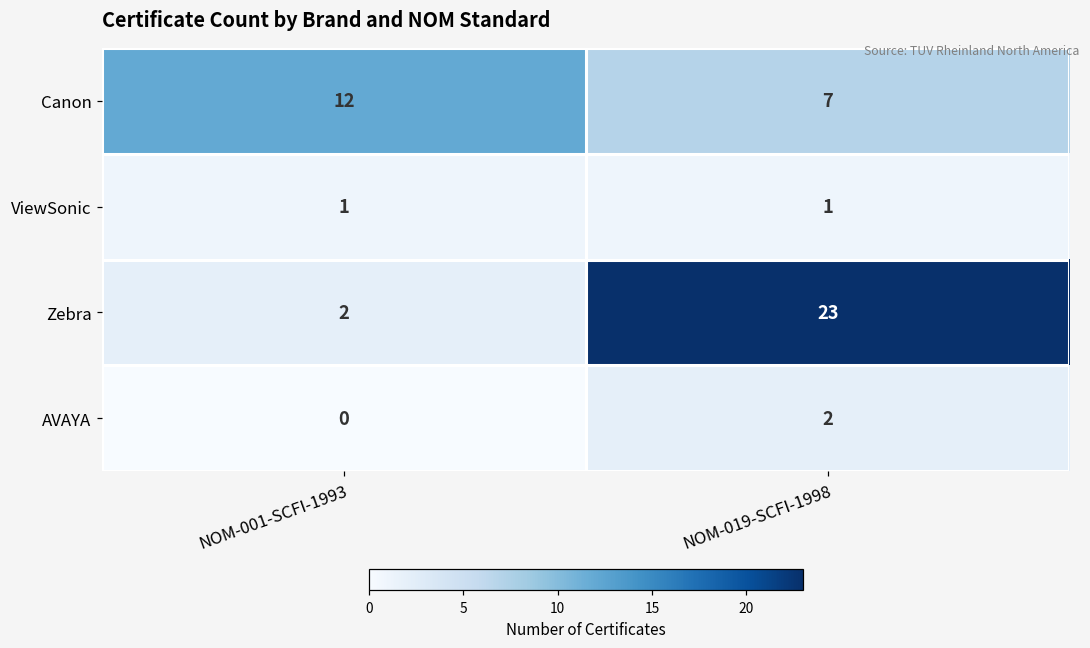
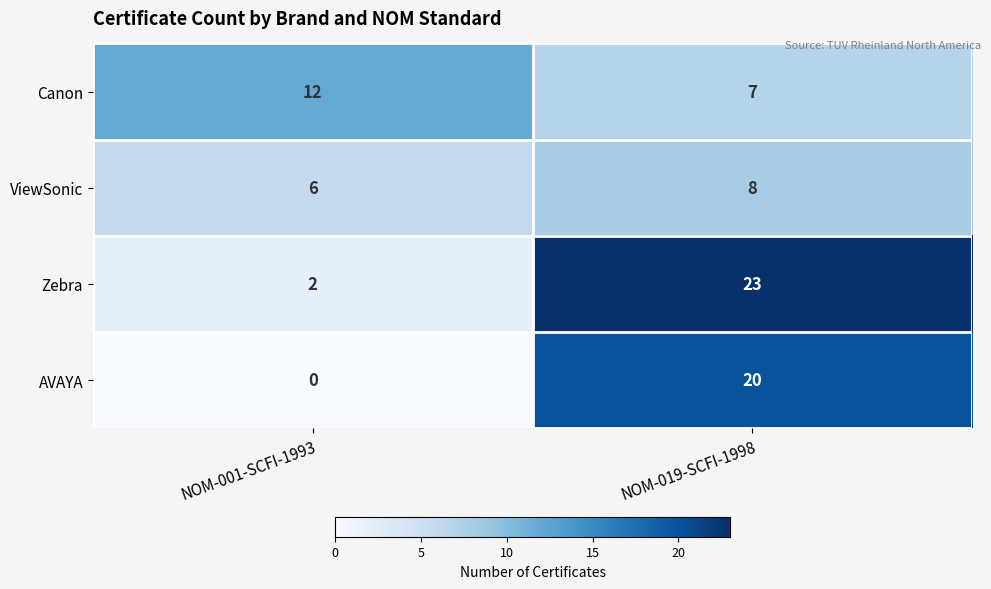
  {
    "Canon": {
      "NOM-001-SCFI-1993": 12
    },
    "ViewSonic": {
-     "NOM-001-SCFI-1993": 1,
-     "NOM-019-SCFI-1998": 1
+     "NOM-001-SCFI-1993": 6,
+     "NOM-019-SCFI-1998": 8
    },
    "Zebra": {
      "NOM-001-SCFI-1993": 2,
      "NOM-019-SCFI-1998": 23
    },
    "AVAYA": {
      "NOM-001-SCFI-1993": 0,
-     "NOM-019-SCFI-1998": 2
+     "NOM-019-SCFI-1998": 20
    }
  }
